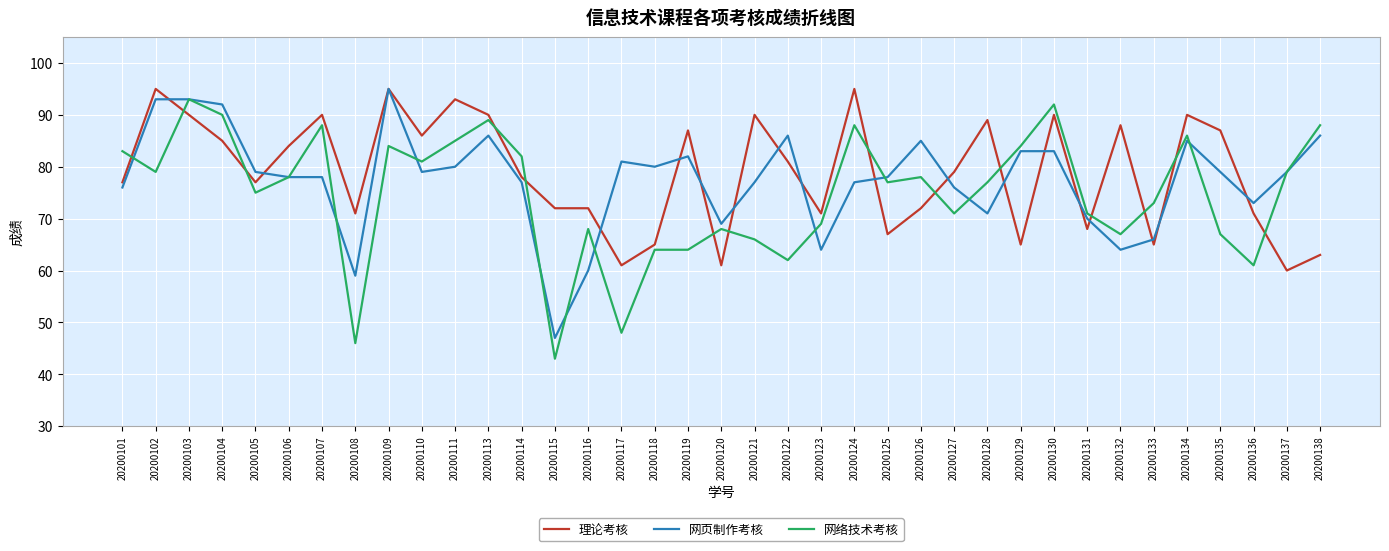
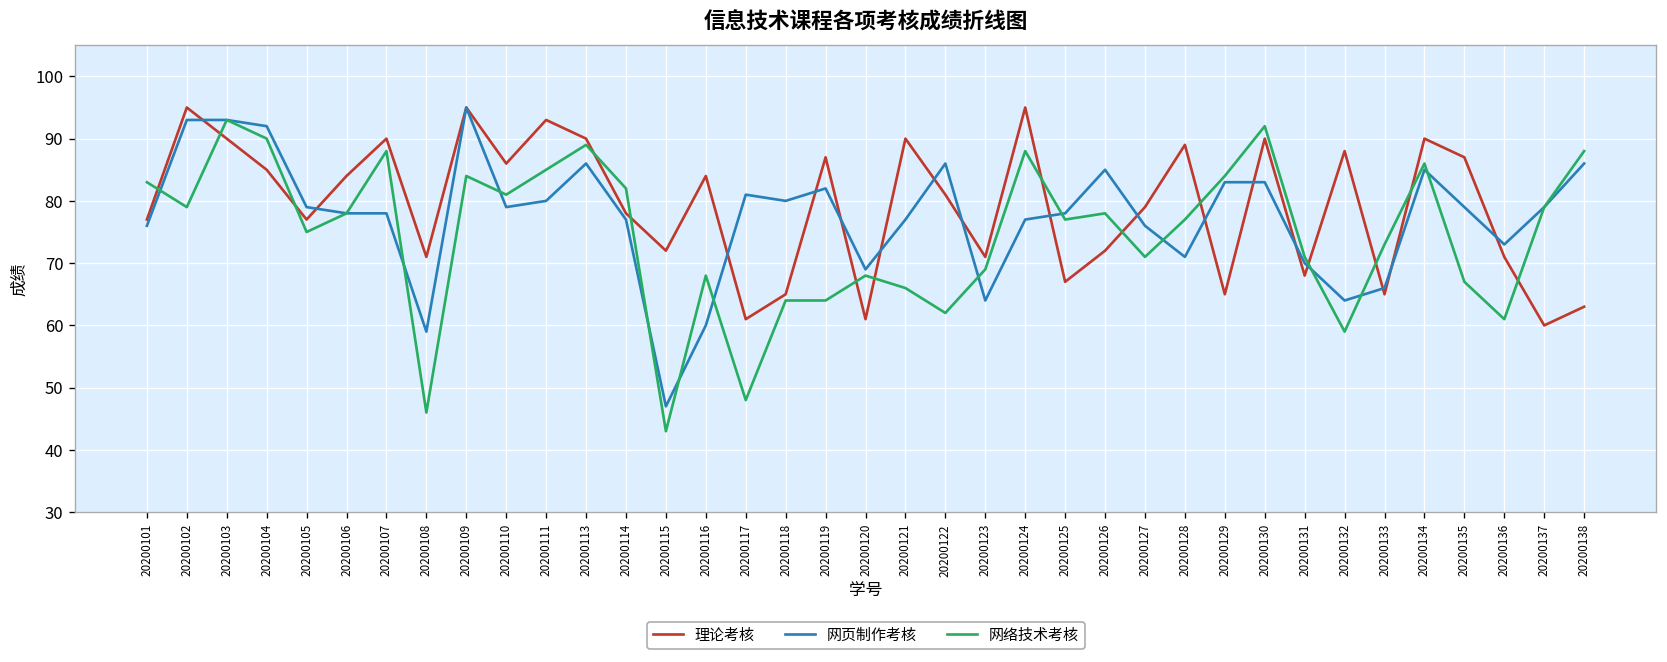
  {
    "理论考核": {
      "20200101": 77,
      "20200102": 95,
      "20200103": 90,
      "20200104": 85,
      "20200105": 77,
      "20200106": 84,
      "20200107": 90,
      "20200108": 71,
      "20200110": 86,
      "20200111": 93,
      "20200113": 90,
      "20200114": 78,
      "20200115": 72,
-     "20200116": 72,
+     "20200116": 84,
      "20200117": 61,
      "20200118": 65,
      "20200119": 87,
      "20200120": 61,
      "20200121": 90,
      "20200122": 81,
      "20200123": 71,
      "20200124": 95,
      "20200125": 67,
      "20200126": 72,
      "20200127": 79,
      "20200128": 89,
      "20200129": 65,
      "20200130": 90,
      "20200131": 68,
      "20200132": 88,
      "20200133": 65,
      "20200134": 90,
      "20200135": 87,
      "20200136": 71,
      "20200137": 60,
      "20200138": 63
    },
    "网页制作考核": {
      "20200101": 76,
      "20200102": 93,
      "20200104": 92,
      "20200105": 79,
      "20200107": 78,
      "20200108": 59,
      "20200110": 79,
      "20200111": 80,
      "20200113": 86,
      "20200114": 77,
      "20200115": 47,
      "20200116": 60,
      "20200117": 81,
      "20200118": 80,
      "20200119": 82,
      "20200120": 69,
      "20200121": 77,
      "20200122": 86,
      "20200123": 64,
      "20200124": 77,
      "20200125": 78,
      "20200126": 85,
      "20200127": 76,
      "20200128": 71,
      "20200129": 83,
      "20200130": 83,
      "20200131": 70,
      "20200132": 64,
      "20200133": 66,
      "20200134": 85,
      "20200135": 79,
      "20200136": 73,
      "20200138": 86
    },
    "网络技术考核": {
      "20200101": 83,
      "20200102": 79,
      "20200104": 90,
      "20200105": 75,
      "20200107": 88,
      "20200108": 46,
      "20200109": 84,
      "20200110": 81,
      "20200111": 85,
      "20200113": 89,
      "20200114": 82,
      "20200115": 43,
      "20200116": 68,
      "20200117": 48,
      "20200118": 64,
      "20200119": 64,
      "20200120": 68,
      "20200121": 66,
      "20200122": 62,
      "20200123": 69,
      "20200124": 88,
      "20200125": 77,
      "20200126": 78,
      "20200127": 71,
      "20200128": 77,
      "20200129": 84,
      "20200130": 92,
      "20200131": 71,
-     "20200132": 67,
+     "20200132": 59,
      "20200133": 73,
      "20200134": 86,
      "20200135": 67,
      "20200136": 61,
      "20200138": 88
    }
  }
